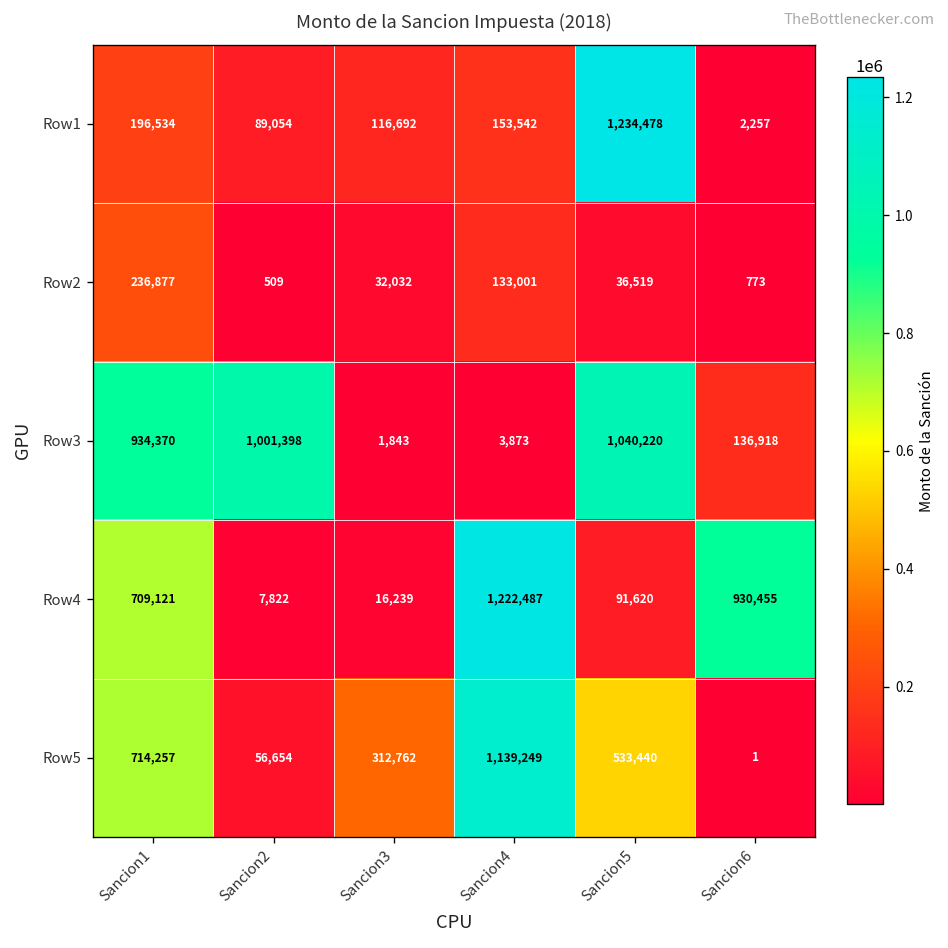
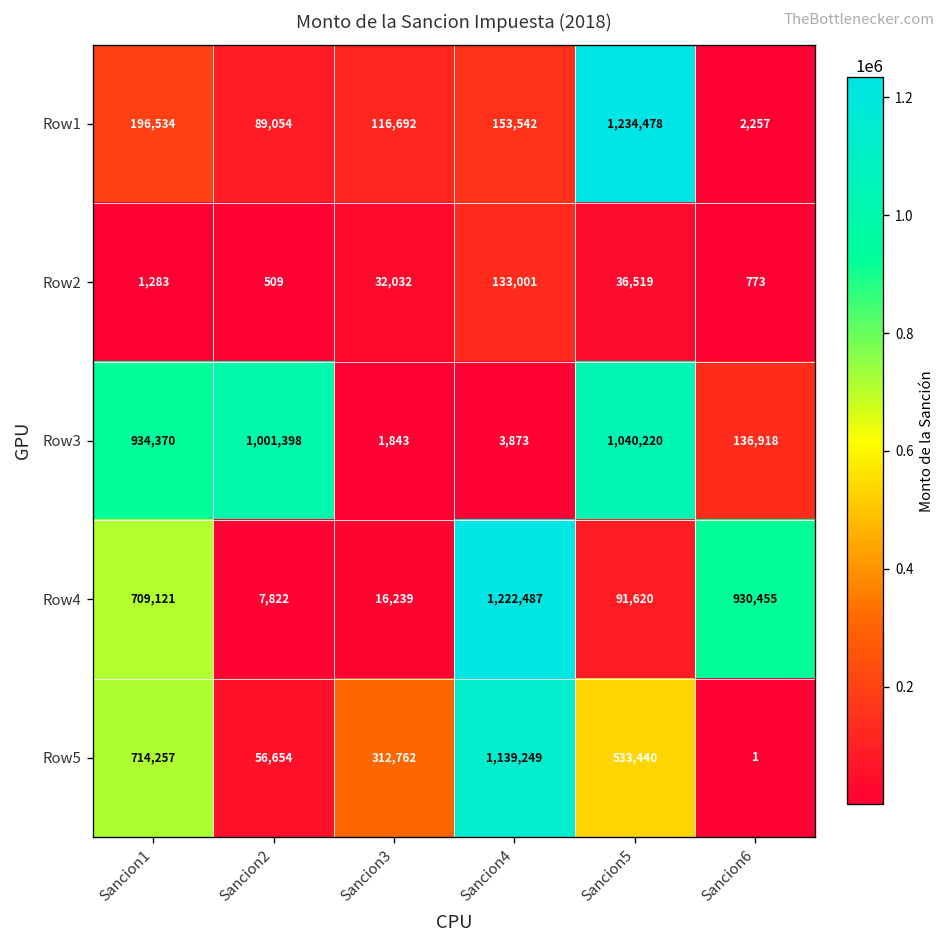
  {
    "Row1": {
      "Sancion1": "196,534",
      "Sancion2": "89,054",
      "Sancion3": "116,692",
      "Sancion4": "153,542",
      "Sancion5": "1,234,478",
      "Sancion6": "2,257"
    },
    "Row2": {
-     "Sancion1": "236,877",
+     "Sancion1": "1,283",
      "Sancion2": "509",
      "Sancion3": "32,032",
      "Sancion4": "133,001",
      "Sancion5": "36,519",
      "Sancion6": "773"
    },
    "Row3": {
      "Sancion1": "934,370",
      "Sancion2": "1,001,398",
      "Sancion3": "1,843",
      "Sancion4": "3,873",
      "Sancion5": "1,040,220",
      "Sancion6": "136,918"
    },
    "Row4": {
      "Sancion1": "709,121",
      "Sancion2": "7,822",
      "Sancion3": "16,239",
      "Sancion4": "1,222,487",
      "Sancion5": "91,620",
      "Sancion6": "930,455"
    },
    "Row5": {
      "Sancion1": "714,257",
      "Sancion2": "56,654",
      "Sancion3": "312,762",
      "Sancion4": "1,139,249",
      "Sancion5": "533,440",
      "Sancion6": "1"
    }
  }
